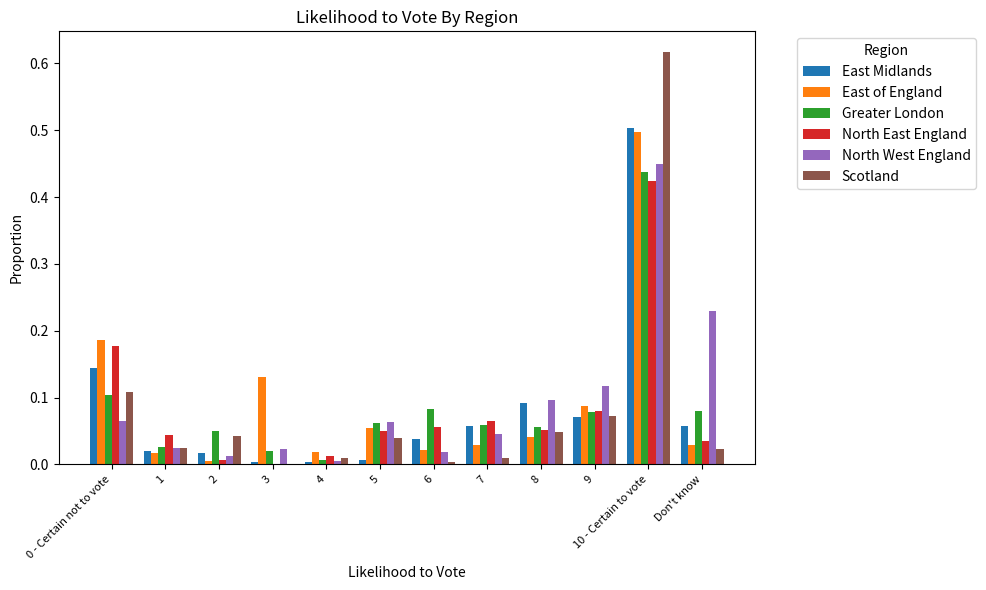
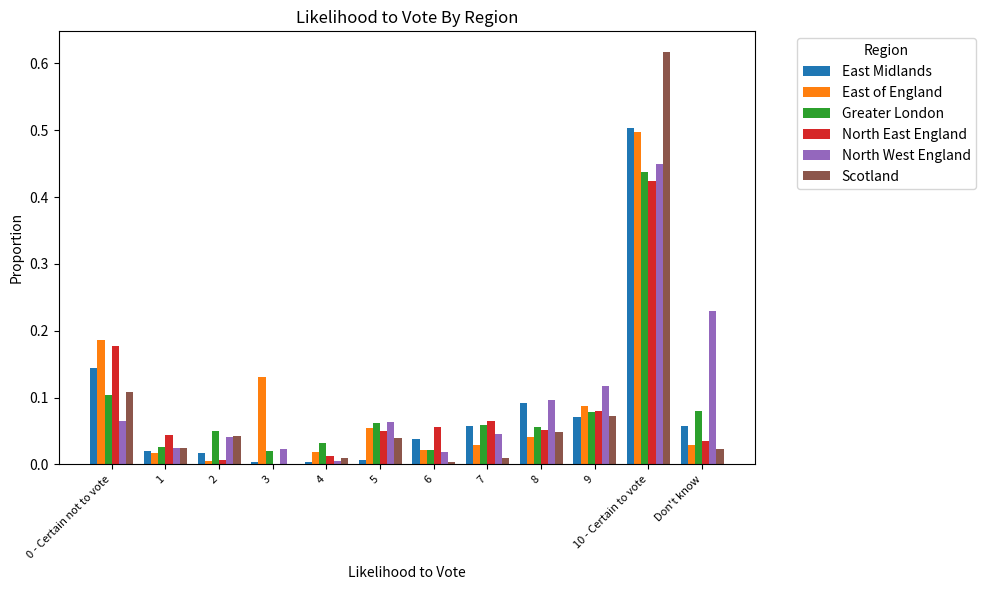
  {
    "East Midlands": {
      "0 - Certain not to vote": 0.14,
      "1": 0.02,
      "2": 0.02,
      "4": 0.00,
      "5": 0.01,
      "6": 0.04,
      "7": 0.06,
      "8": 0.09,
      "9": 0.07,
      "10 - Certain to vote": 0.50,
      "Don't know": 0.06
    },
    "East of England": {
      "0 - Certain not to vote": 0.19,
      "1": 0.02,
      "2": 0.00,
      "3": 0.13,
      "4": 0.02,
      "5": 0.05,
      "6": 0.02,
      "7": 0.03,
      "8": 0.04,
      "9": 0.09,
      "10 - Certain to vote": 0.50,
      "Don't know": 0.03
    },
    "Greater London": {
      "0 - Certain not to vote": 0.10,
      "1": 0.03,
      "2": 0.05,
      "3": 0.02,
-     "4": 0.01,
+     "4": 0.03,
      "5": 0.06,
-     "6": 0.08,
+     "6": 0.02,
      "7": 0.06,
      "8": 0.06,
      "9": 0.08,
      "10 - Certain to vote": 0.44,
      "Don't know": 0.08
    },
    "North East England": {
      "0 - Certain not to vote": 0.18,
      "1": 0.04,
      "2": 0.01,
      "3": 0.00,
      "4": 0.01,
      "5": 0.05,
      "6": 0.06,
      "7": 0.07,
      "8": 0.05,
      "9": 0.08,
      "10 - Certain to vote": 0.42,
      "Don't know": 0.03
    },
    "North West England": {
      "0 - Certain not to vote": 0.06,
      "1": 0.02,
-     "2": 0.01,
+     "2": 0.04,
      "3": 0.02,
      "4": 0.01,
      "5": 0.06,
      "6": 0.02,
      "7": 0.05,
      "8": 0.10,
      "9": 0.12,
      "10 - Certain to vote": 0.45,
      "Don't know": 0.23
    },
    "Scotland": {
      "0 - Certain not to vote": 0.11,
      "1": 0.03,
      "2": 0.04,
      "3": 0.00,
      "4": 0.01,
      "5": 0.04,
      "6": 0.00,
      "7": 0.01,
      "8": 0.05,
      "9": 0.07,
      "10 - Certain to vote": 0.62,
      "Don't know": 0.02
    }
  }
